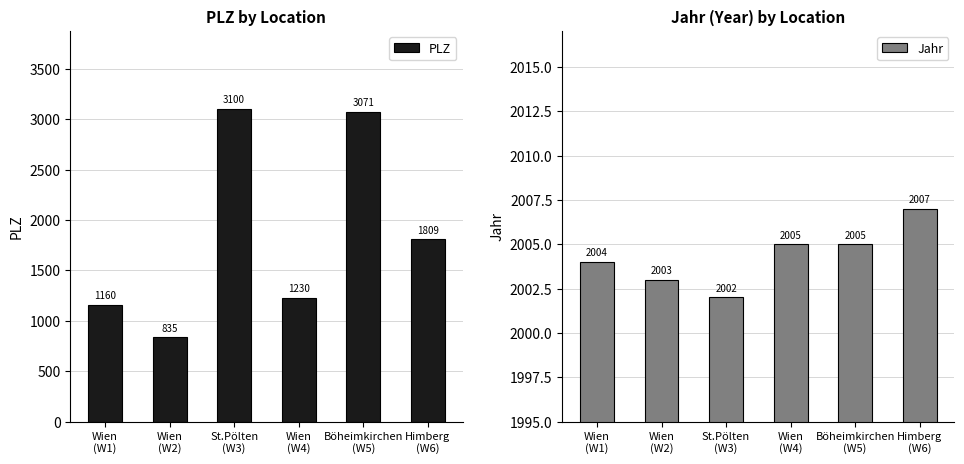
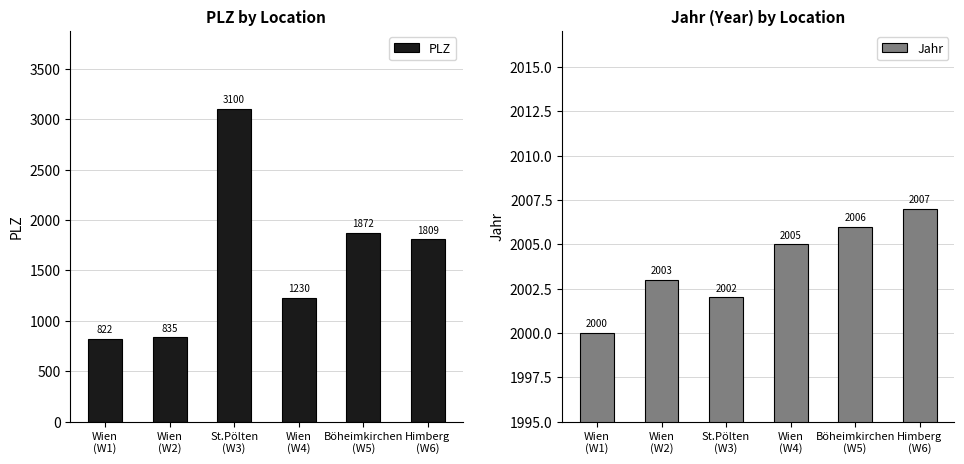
  {
    "PLZ by Location": {
-     "Wien (W1)": 1160,
+     "Wien (W1)": 822,
      "Wien (W2)": 835,
      "St.Pölten (W3)": 3100,
      "Wien (W4)": 1230,
-     "Böheimkirchen (W5)": 3071,
+     "Böheimkirchen (W5)": 1872,
      "Himberg (W6)": 1809
    },
    "Jahr (Year) by Location": {
-     "Wien (W1)": 2004,
+     "Wien (W1)": 2000,
      "Wien (W2)": 2003,
      "St.Pölten (W3)": 2002,
      "Wien (W4)": 2005,
-     "Böheimkirchen (W5)": 2005,
+     "Böheimkirchen (W5)": 2006,
      "Himberg (W6)": 2007
    }
  }
